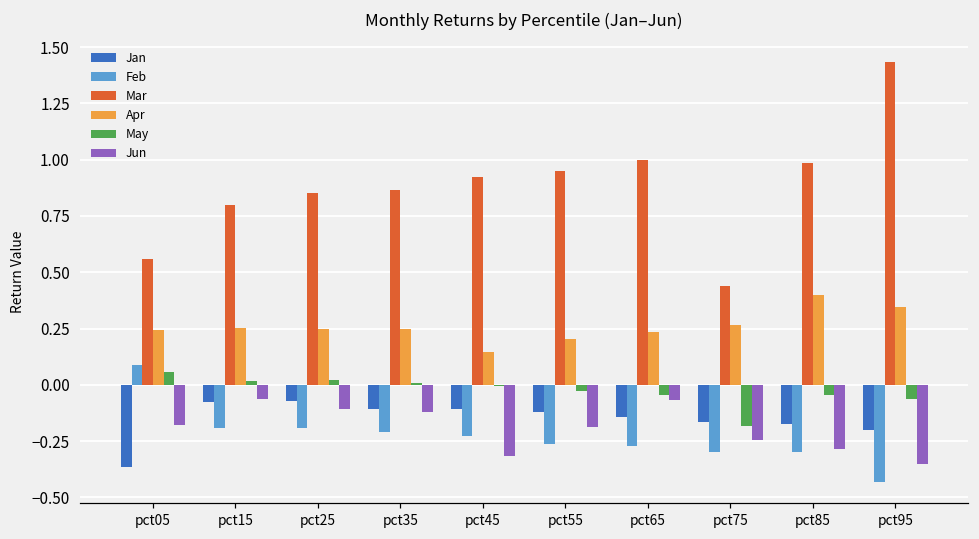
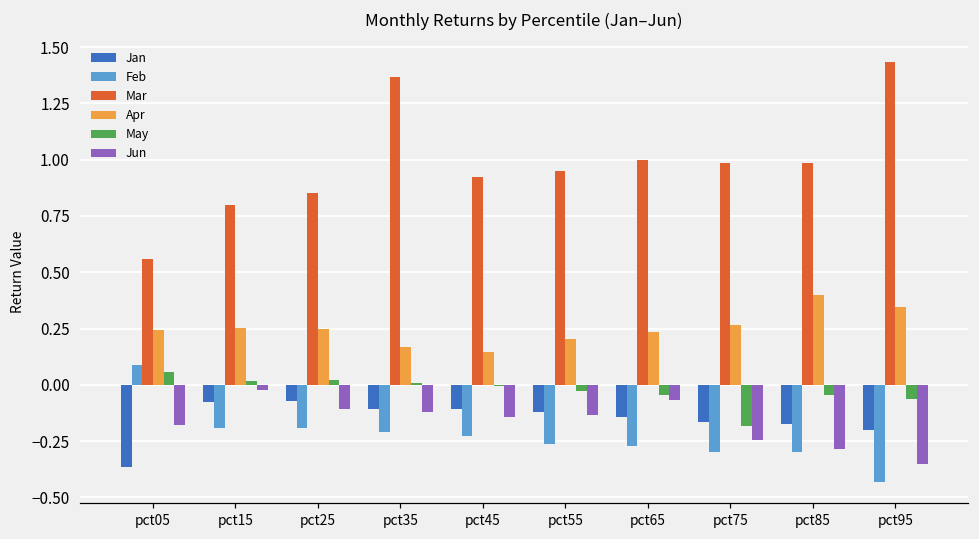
  {
    "Mar": {
      "pct05": 0.56,
      "pct15": 0.80,
      "pct25": 0.85,
-     "pct35": 0.87,
+     "pct35": 1.37,
      "pct45": 0.92,
      "pct55": 0.95,
      "pct65": 1.00,
-     "pct75": 0.44,
+     "pct75": 0.99,
      "pct85": 0.99,
      "pct95": 1.43
    },
    "Apr": {
      "pct05": 0.24,
      "pct15": 0.25,
      "pct25": 0.25,
-     "pct35": 0.25,
+     "pct35": 0.17,
      "pct45": 0.14,
      "pct55": 0.20,
      "pct65": 0.24,
      "pct75": 0.26,
      "pct85": 0.40,
      "pct95": 0.34
    },
    "May": {
      "pct05": 0.06,
      "pct15": 0.02,
      "pct25": 0.02,
      "pct55": -0.03,
      "pct65": -0.04,
      "pct75": -0.18,
      "pct85": -0.05,
      "pct95": -0.06
    },
    "Jun": {
      "pct05": -0.18,
-     "pct15": -0.06,
+     "pct15": -0.02,
      "pct25": -0.11,
      "pct35": -0.12,
-     "pct45": -0.32,
-     "pct55": -0.19,
+     "pct45": -0.14,
+     "pct55": -0.13,
      "pct65": -0.07,
      "pct75": -0.25,
      "pct85": -0.28,
      "pct95": -0.35
    }
  }
